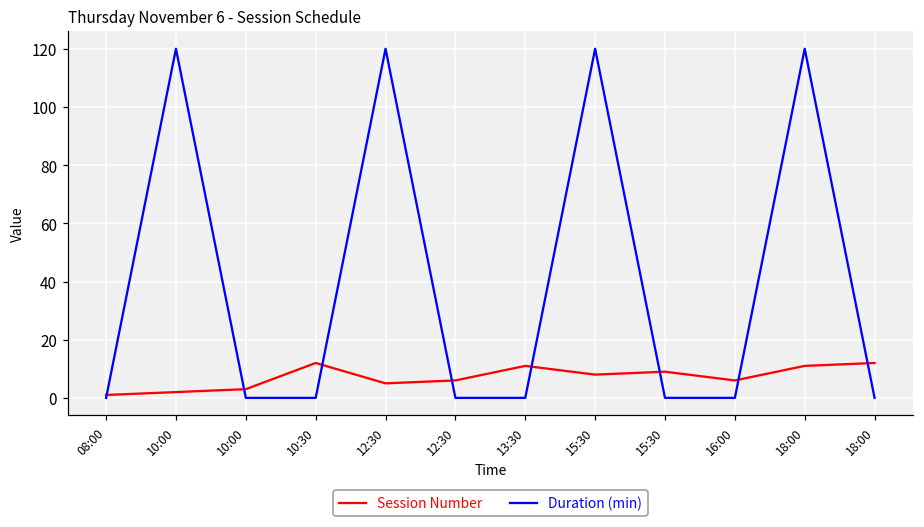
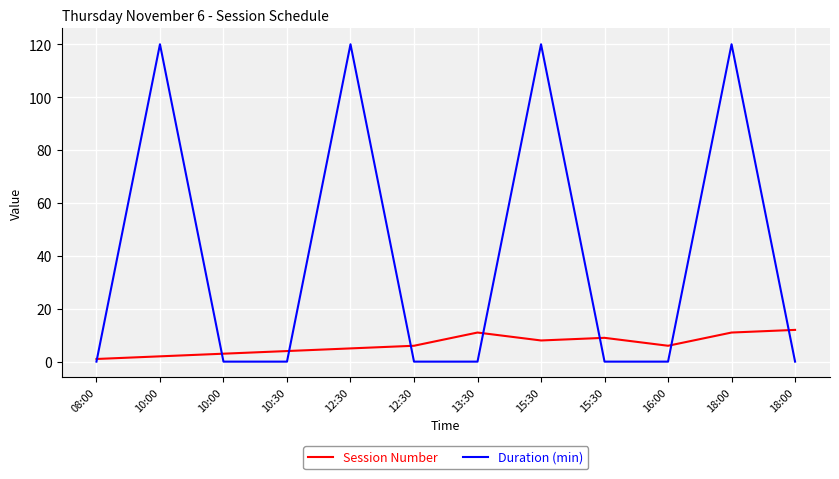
  {
    "Session Number": {
      "08:00": 1,
-     "10:30": 12,
+     "10:30": 4,
      "13:30": 11,
      "16:00": 6
    },
    "Duration (min)": {
      "08:00": 0,
      "10:30": 0,
      "13:30": 0,
      "16:00": 0
    }
  }
